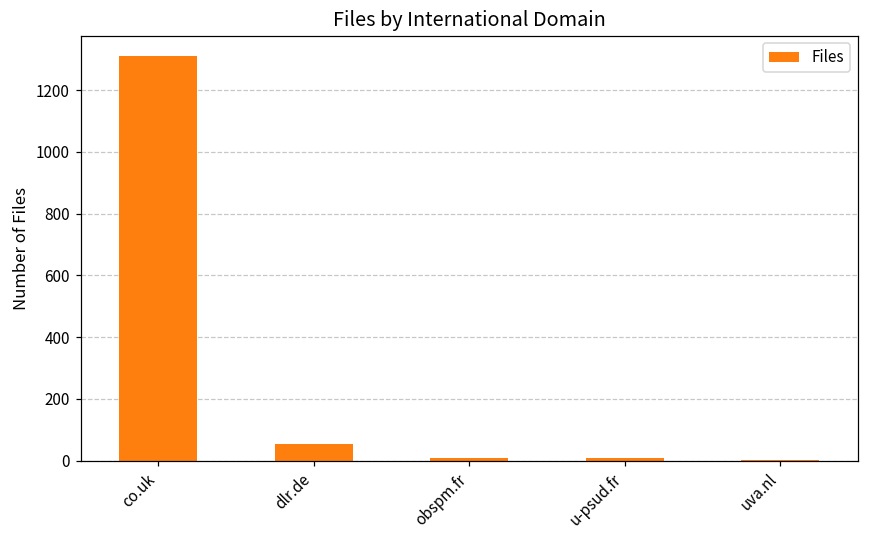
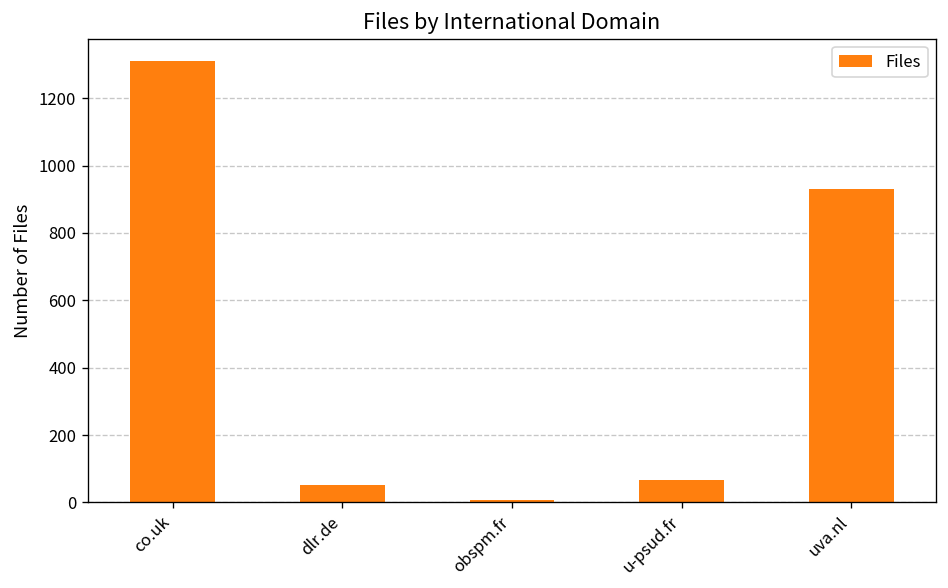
  {
    "co.uk": 1310,
    "dlr.de": 50,
-   "u-psud.fr": 10,
-   "uva.nl": 0
+   "u-psud.fr": 70,
+   "uva.nl": 930
  }
